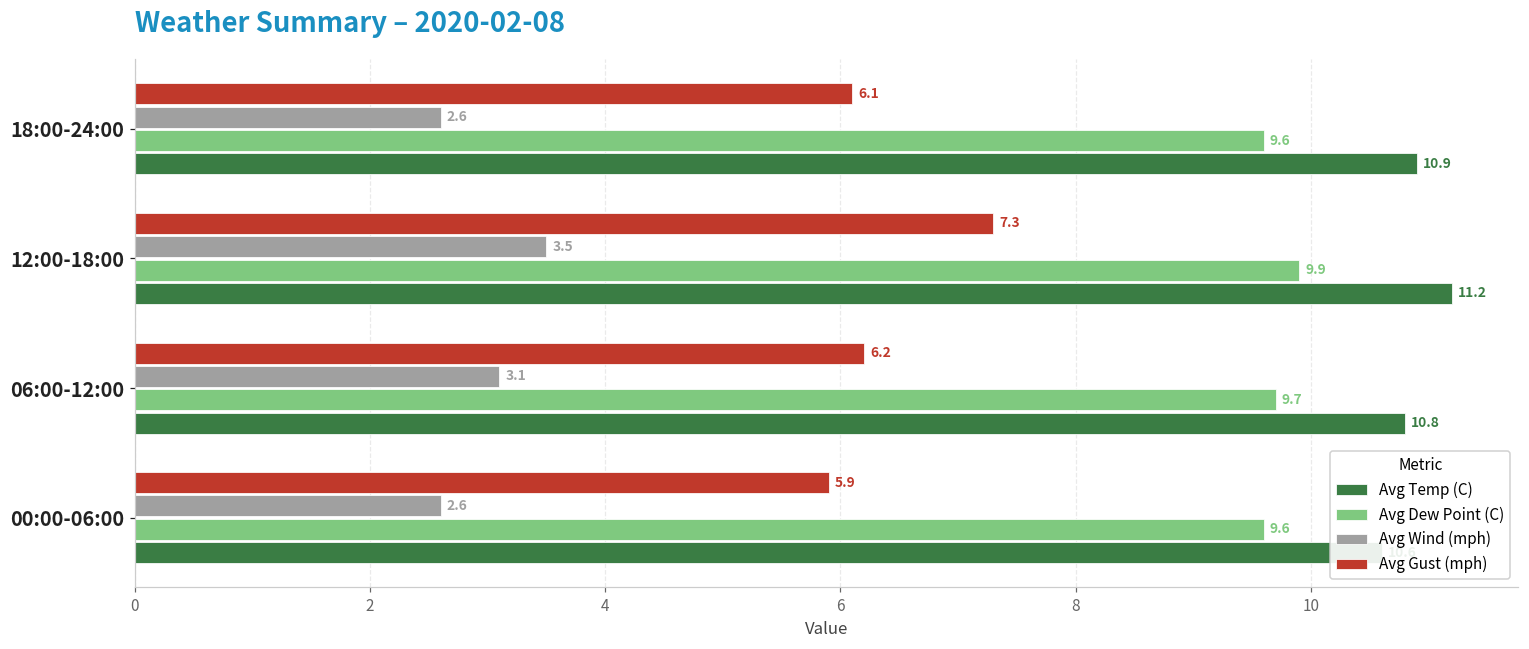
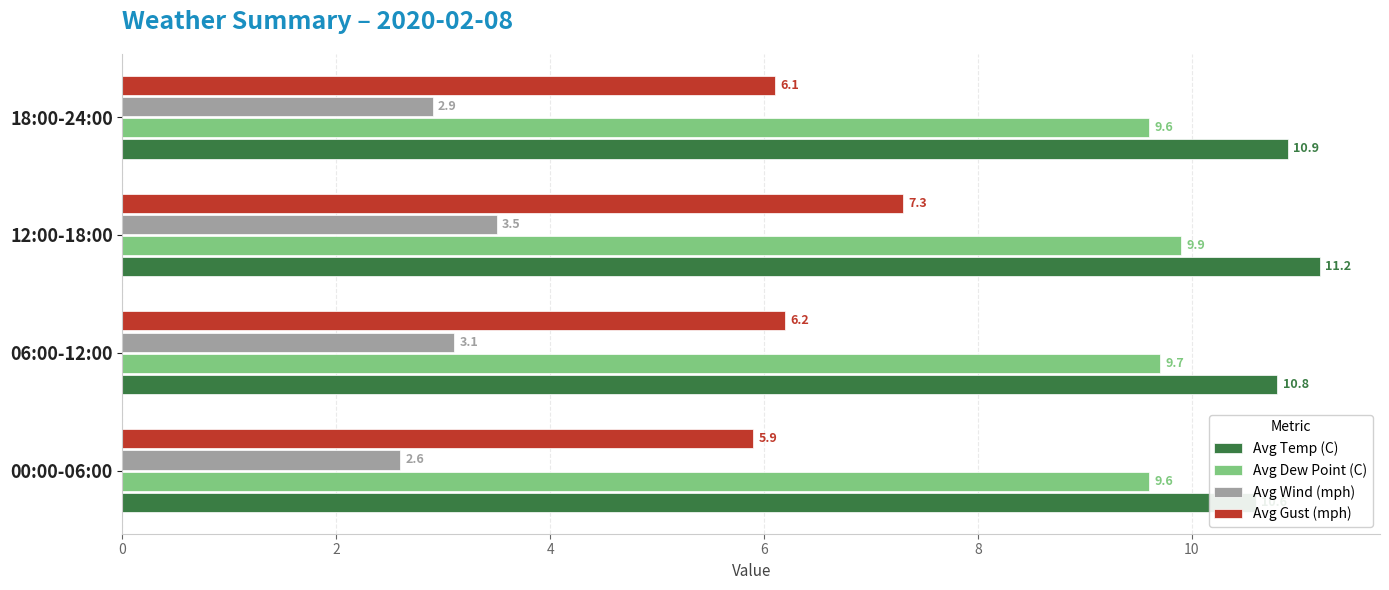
  {
    "Avg Temp (C)": {
      "18:00-24:00": 10.9,
      "12:00-18:00": 11.2,
      "06:00-12:00": 10.8
    },
    "Avg Dew Point (C)": {
      "18:00-24:00": 9.6,
      "12:00-18:00": 9.9,
      "06:00-12:00": 9.7,
      "00:00-06:00": 9.6
    },
    "Avg Wind (mph)": {
-     "18:00-24:00": 2.6,
+     "18:00-24:00": 2.9,
      "12:00-18:00": 3.5,
      "06:00-12:00": 3.1,
      "00:00-06:00": 2.6
    },
    "Avg Gust (mph)": {
      "18:00-24:00": 6.1,
      "12:00-18:00": 7.3,
      "06:00-12:00": 6.2,
      "00:00-06:00": 5.9
    }
  }
